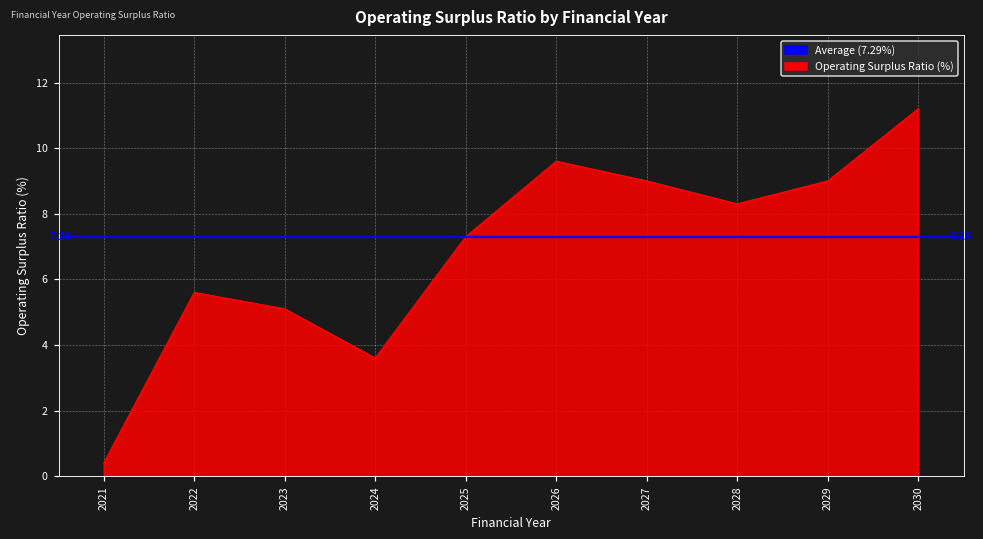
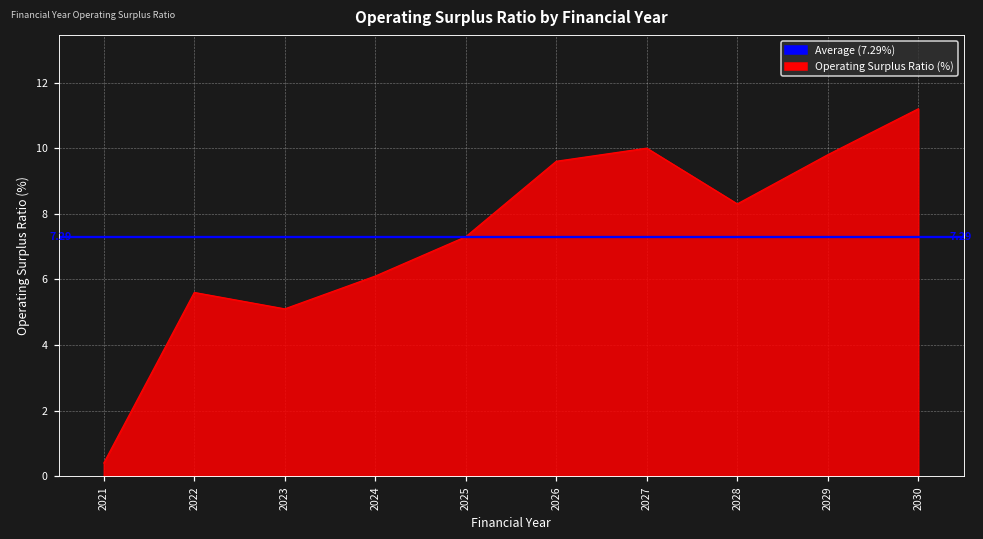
  {
    "2021": 0.4,
    "2022": 5.6,
    "2023": 5.1,
-   "2024": 3.6,
+   "2024": 6.1,
    "2025": 7.3,
    "2026": 9.6,
-   "2027": 9,
+   "2027": 10,
    "2028": 8.3,
-   "2029": 9.0,
+   "2029": 9.8,
    "2030": 11.2
  }
